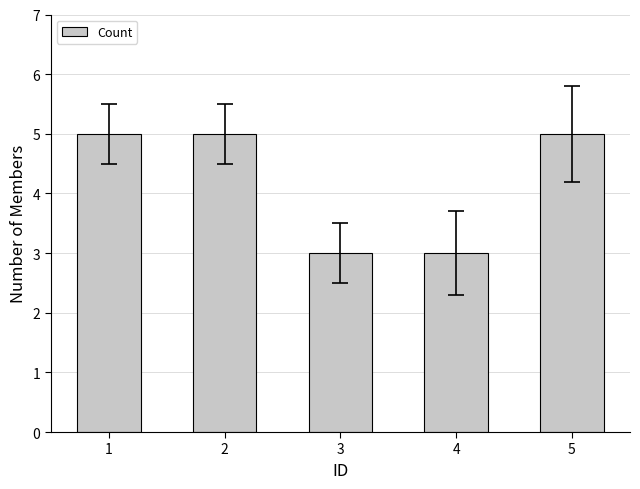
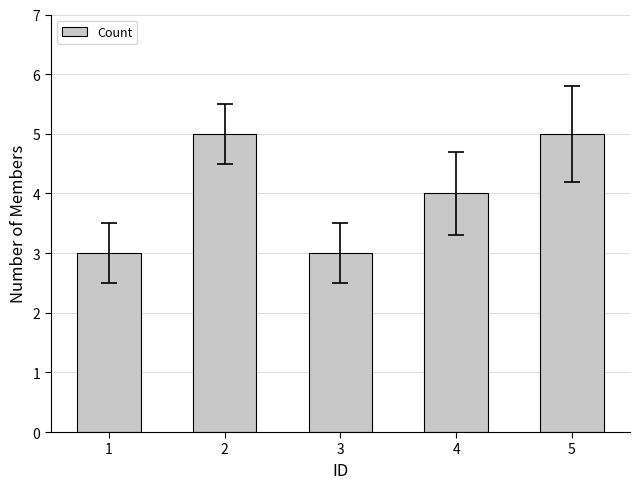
  {
    "Count": {
-     "1": 5,
+     "1": 3,
      "2": 5,
      "3": 3,
-     "4": 3,
+     "4": 4,
      "5": 5
    }
  }
